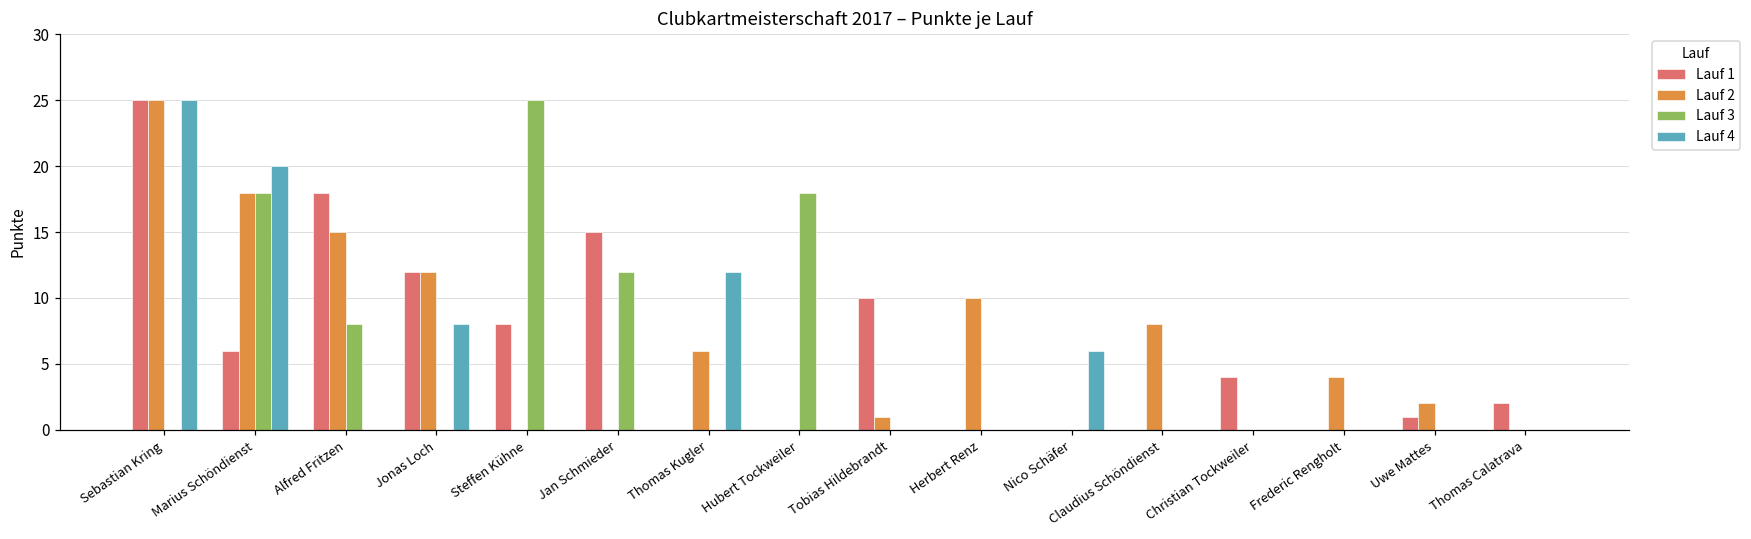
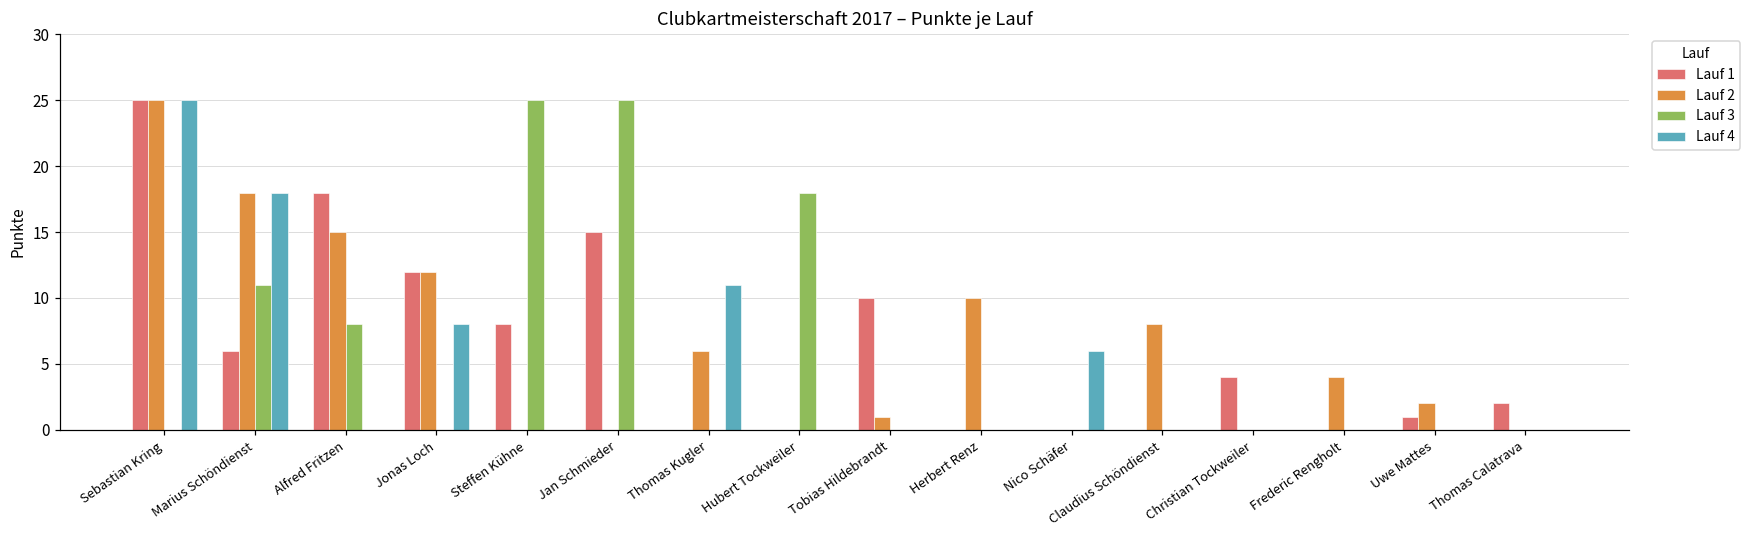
  {
    "Lauf 3": {
      "Sebastian Kring": 0,
-     "Marius Schöndienst": 18,
+     "Marius Schöndienst": 11,
      "Alfred Fritzen": 8,
      "Jonas Loch": 0,
      "Steffen Kühne": 25,
-     "Jan Schmieder": 12,
+     "Jan Schmieder": 25,
      "Thomas Kugler": 0,
      "Hubert Tockweiler": 18,
      "Tobias Hildebrandt": 0,
      "Herbert Renz": 0,
      "Nico Schäfer": 0,
      "Claudius Schöndienst": 0,
      "Christian Tockweiler": 0,
      "Frederic Rengholt": 0,
      "Uwe Mattes": 0,
      "Thomas Calatrava": 0
    },
    "Lauf 4": {
      "Sebastian Kring": 25,
-     "Marius Schöndienst": 20,
+     "Marius Schöndienst": 18,
      "Alfred Fritzen": 0,
      "Jonas Loch": 8,
      "Steffen Kühne": 0,
      "Jan Schmieder": 0,
-     "Thomas Kugler": 12,
+     "Thomas Kugler": 11,
      "Hubert Tockweiler": 0,
      "Tobias Hildebrandt": 0,
      "Herbert Renz": 0,
      "Nico Schäfer": 6,
      "Claudius Schöndienst": 0,
      "Christian Tockweiler": 0,
      "Frederic Rengholt": 0,
      "Uwe Mattes": 0,
      "Thomas Calatrava": 0
    }
  }
